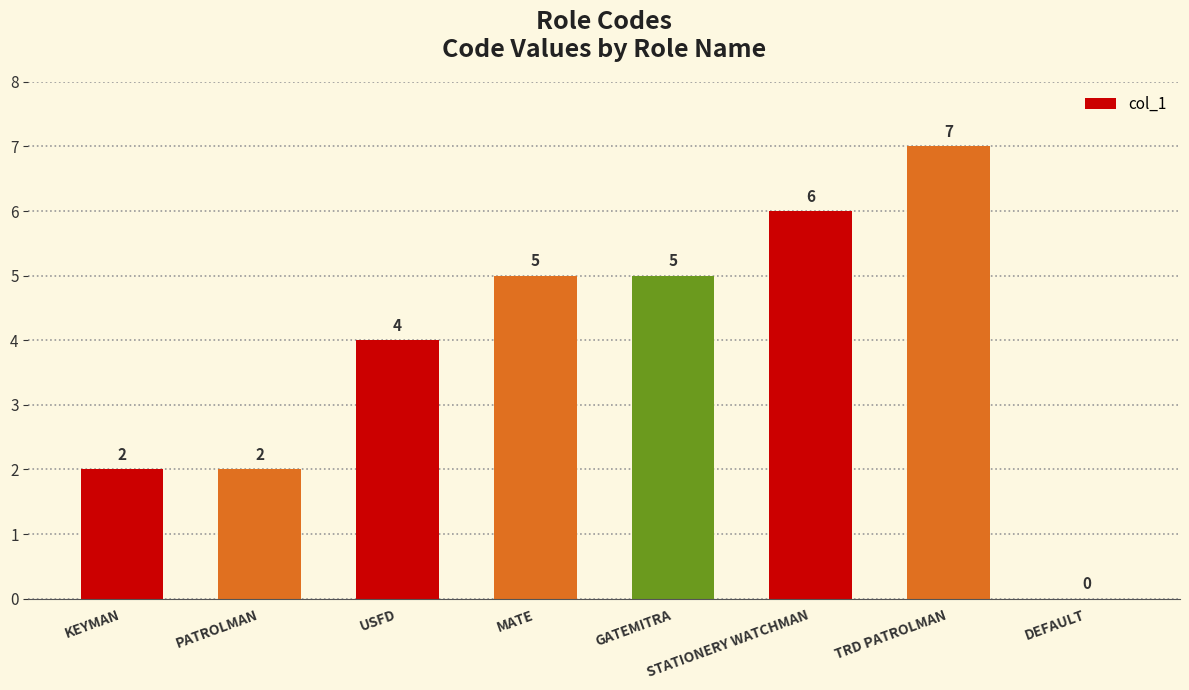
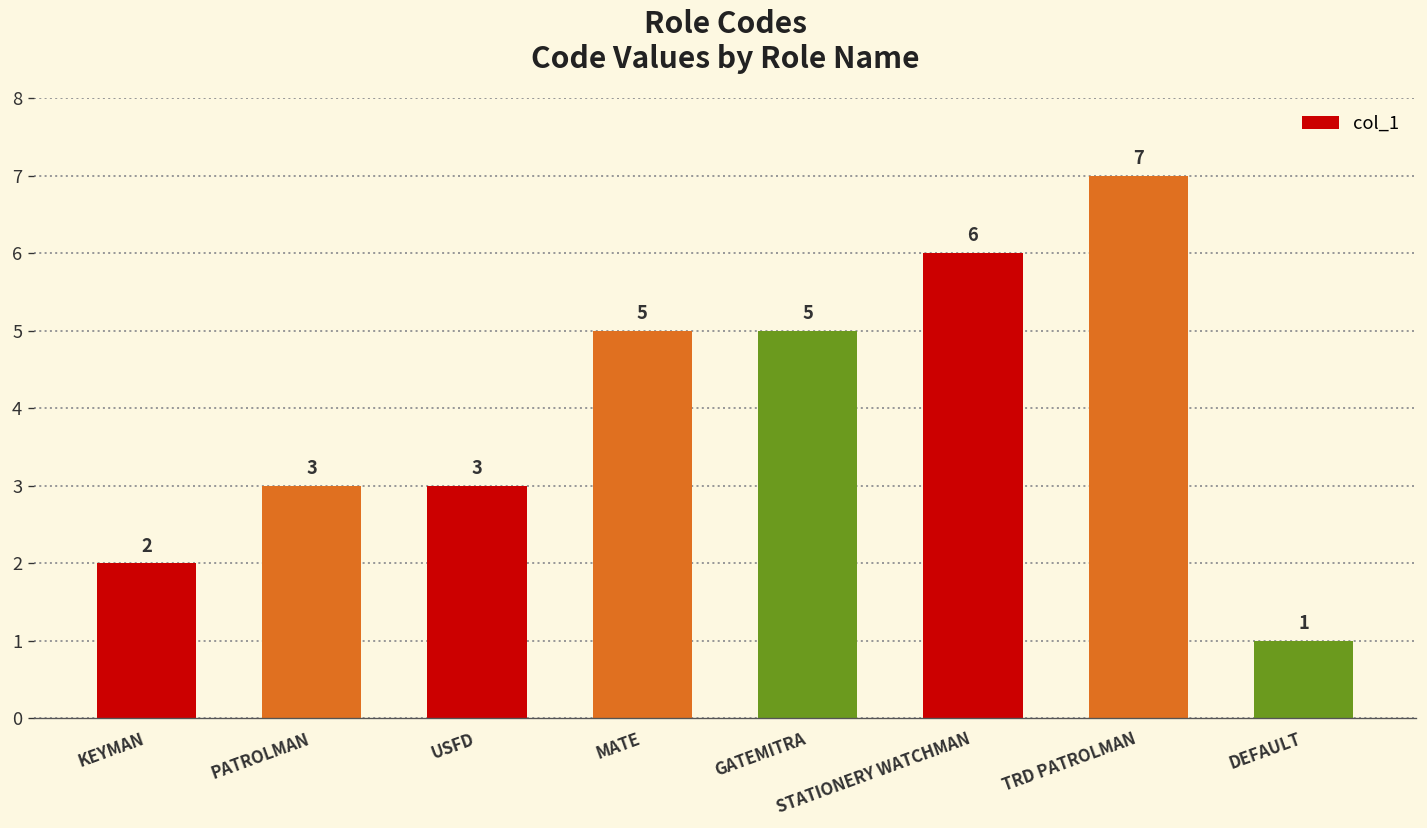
  {
    "KEYMAN": 2,
-   "PATROLMAN": 2,
-   "USFD": 4,
+   "PATROLMAN": 3,
+   "USFD": 3,
    "MATE": 5,
    "GATEMITRA": 5,
    "STATIONERY WATCHMAN": 6,
    "TRD PATROLMAN": 7,
-   "DEFAULT": 0
+   "DEFAULT": 1
  }
